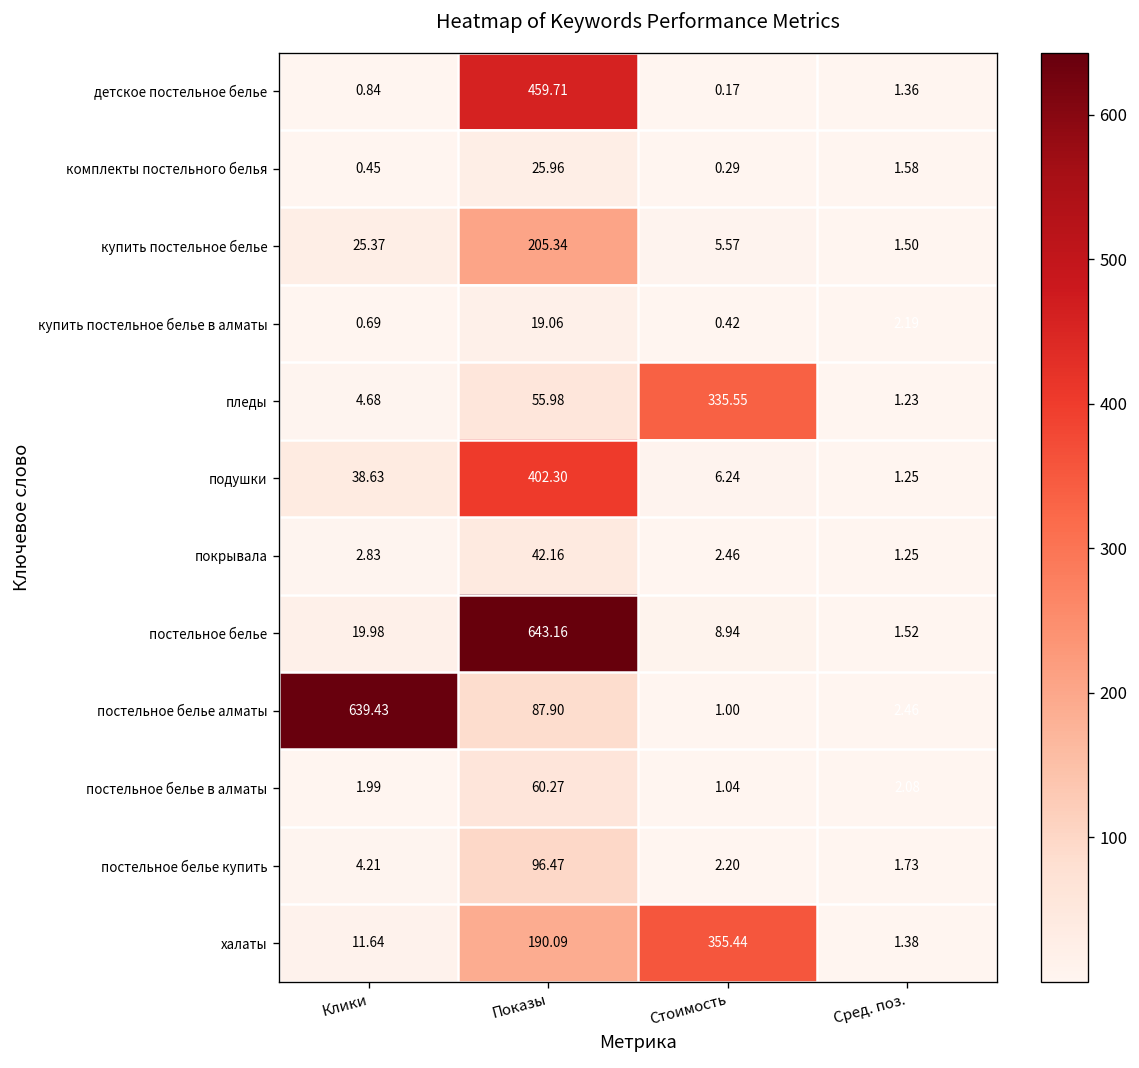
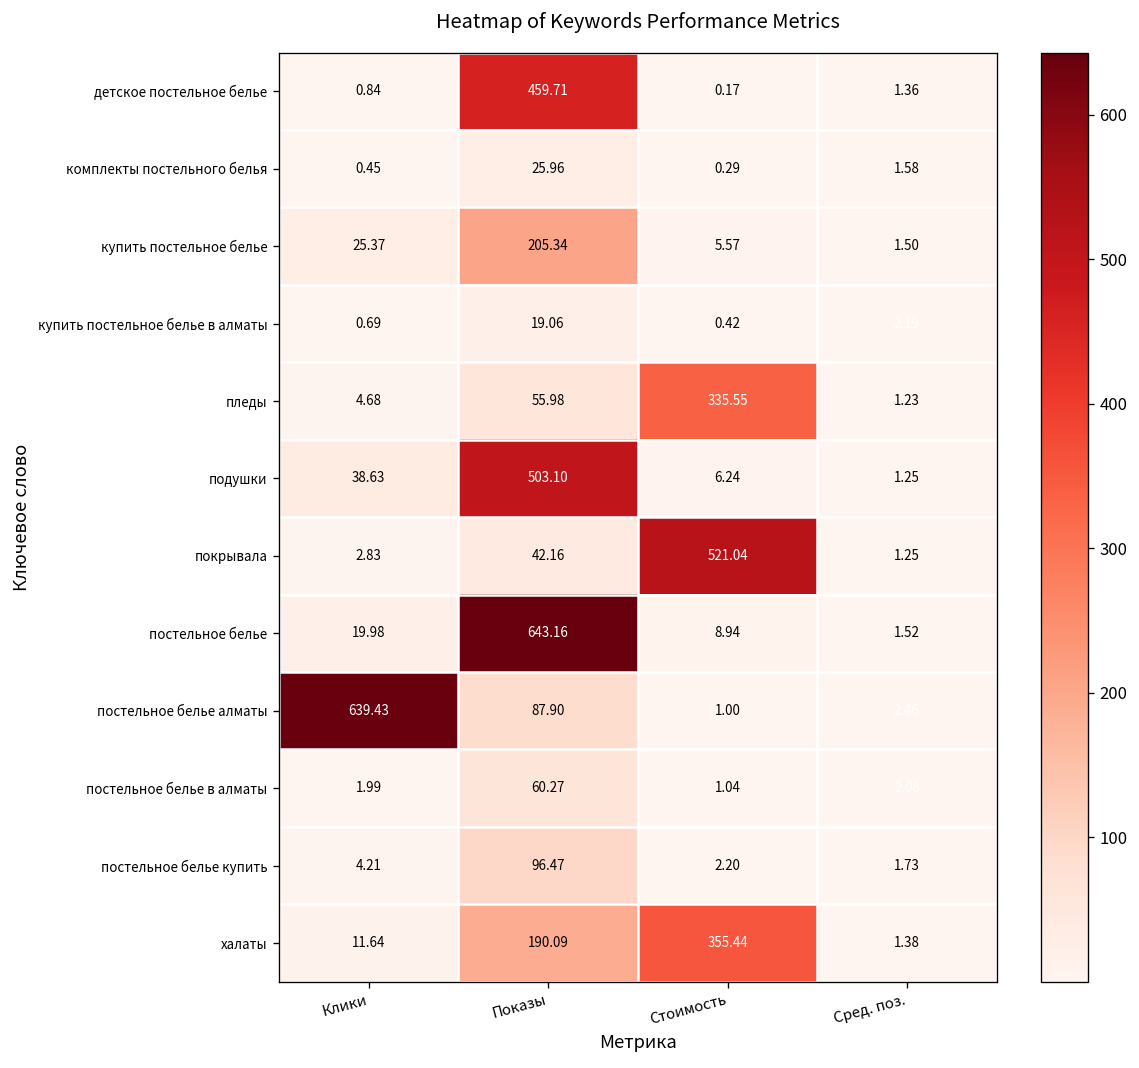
  {
    "детское постельное белье": {
      "Клики": 0.84,
      "Показы": 459.71,
      "Стоимость": 0.17,
      "Сред. поз.": 1.36
    },
    "комплекты постельного белья": {
      "Клики": 0.45,
      "Показы": 25.96,
      "Стоимость": 0.29,
      "Сред. поз.": 1.58
    },
    "купить постельное белье": {
      "Клики": 25.37,
      "Показы": 205.34,
      "Стоимость": 5.57,
      "Сред. поз.": 1.50
    },
    "купить постельное белье в алматы": {
      "Клики": 0.69,
      "Показы": 19.06,
      "Стоимость": 0.42
    },
    "пледы": {
      "Клики": 4.68,
      "Показы": 55.98,
      "Стоимость": 335.55,
      "Сред. поз.": 1.23
    },
    "подушки": {
      "Клики": 38.63,
-     "Показы": 402.30,
+     "Показы": 503.10,
      "Стоимость": 6.24,
      "Сред. поз.": 1.25
    },
    "покрывала": {
      "Клики": 2.83,
      "Показы": 42.16,
-     "Стоимость": 2.46,
+     "Стоимость": 521.04,
      "Сред. поз.": 1.25
    },
    "постельное белье": {
      "Клики": 19.98,
      "Показы": 643.16,
      "Стоимость": 8.94,
      "Сред. поз.": 1.52
    },
    "постельное белье алматы": {
      "Клики": 639.43,
      "Показы": 87.90,
      "Стоимость": 1.00
    },
    "постельное белье в алматы": {
      "Клики": 1.99,
      "Показы": 60.27,
      "Стоимость": 1.04
    },
    "постельное белье купить": {
      "Клики": 4.21,
      "Показы": 96.47,
      "Стоимость": 2.20,
      "Сред. поз.": 1.73
    },
    "халаты": {
      "Клики": 11.64,
      "Показы": 190.09,
      "Стоимость": 355.44,
      "Сред. поз.": 1.38
    }
  }
